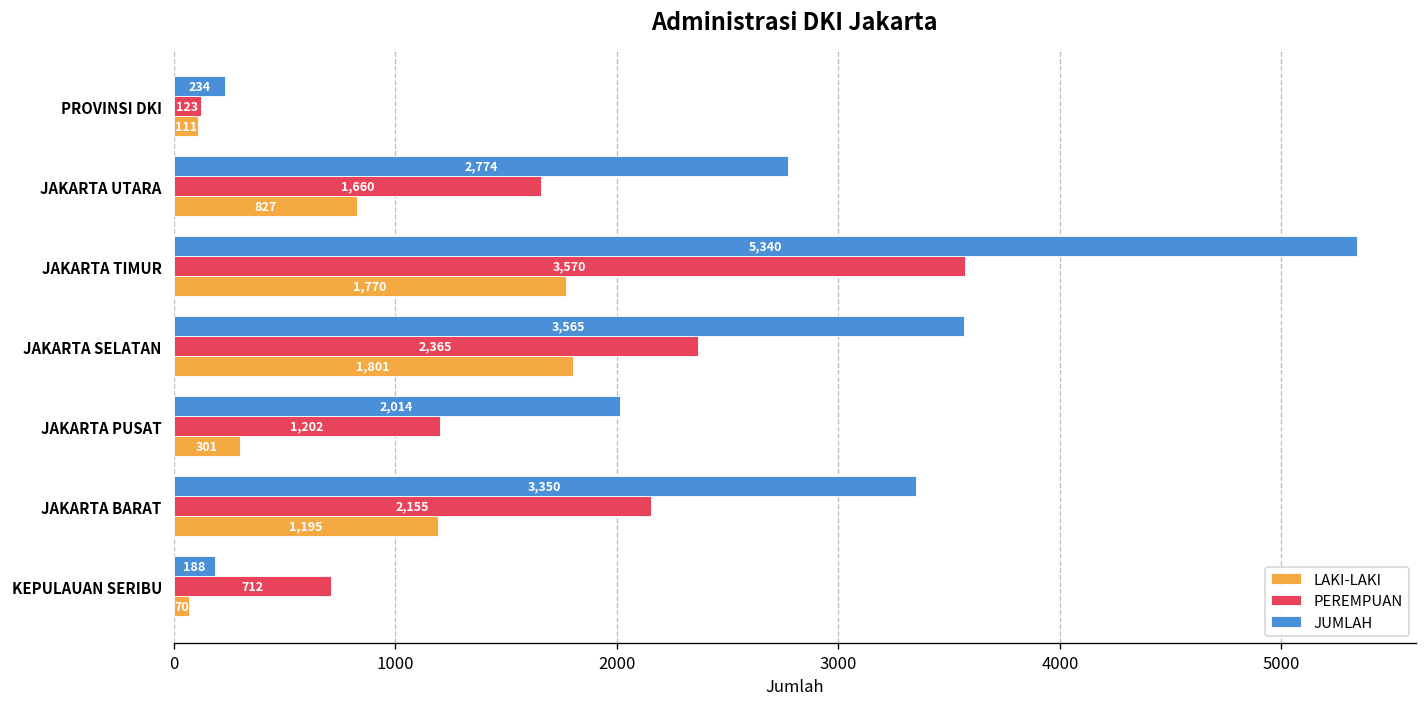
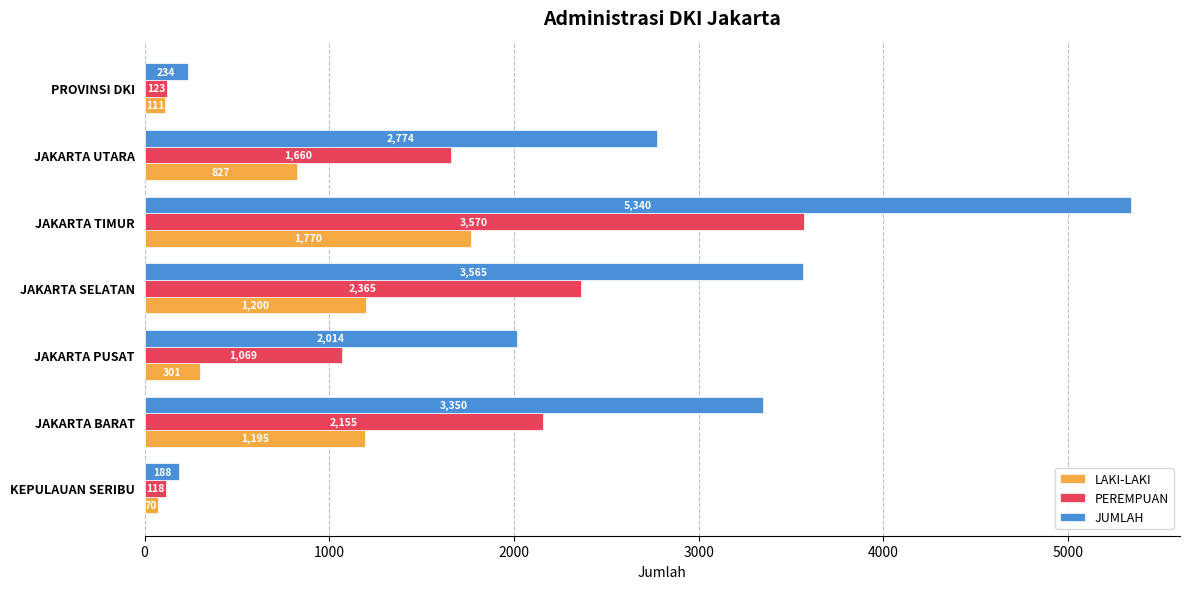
  {
    "LAKI-LAKI": {
      "PROVINSI DKI": "111",
      "JAKARTA UTARA": "827",
      "JAKARTA TIMUR": "1,770",
-     "JAKARTA SELATAN": "1,801",
+     "JAKARTA SELATAN": "1,200",
      "JAKARTA PUSAT": "301",
      "JAKARTA BARAT": "1,195",
      "KEPULAUAN SERIBU": "70"
    },
    "PEREMPUAN": {
      "PROVINSI DKI": "123",
      "JAKARTA UTARA": "1,660",
      "JAKARTA TIMUR": "3,570",
      "JAKARTA SELATAN": "2,365",
-     "JAKARTA PUSAT": "1,202",
+     "JAKARTA PUSAT": "1,069",
      "JAKARTA BARAT": "2,155",
-     "KEPULAUAN SERIBU": "712"
+     "KEPULAUAN SERIBU": "118"
    },
    "JUMLAH": {
      "PROVINSI DKI": "234",
      "JAKARTA UTARA": "2,774",
      "JAKARTA TIMUR": "5,340",
      "JAKARTA SELATAN": "3,565",
      "JAKARTA PUSAT": "2,014",
      "JAKARTA BARAT": "3,350",
      "KEPULAUAN SERIBU": "188"
    }
  }
